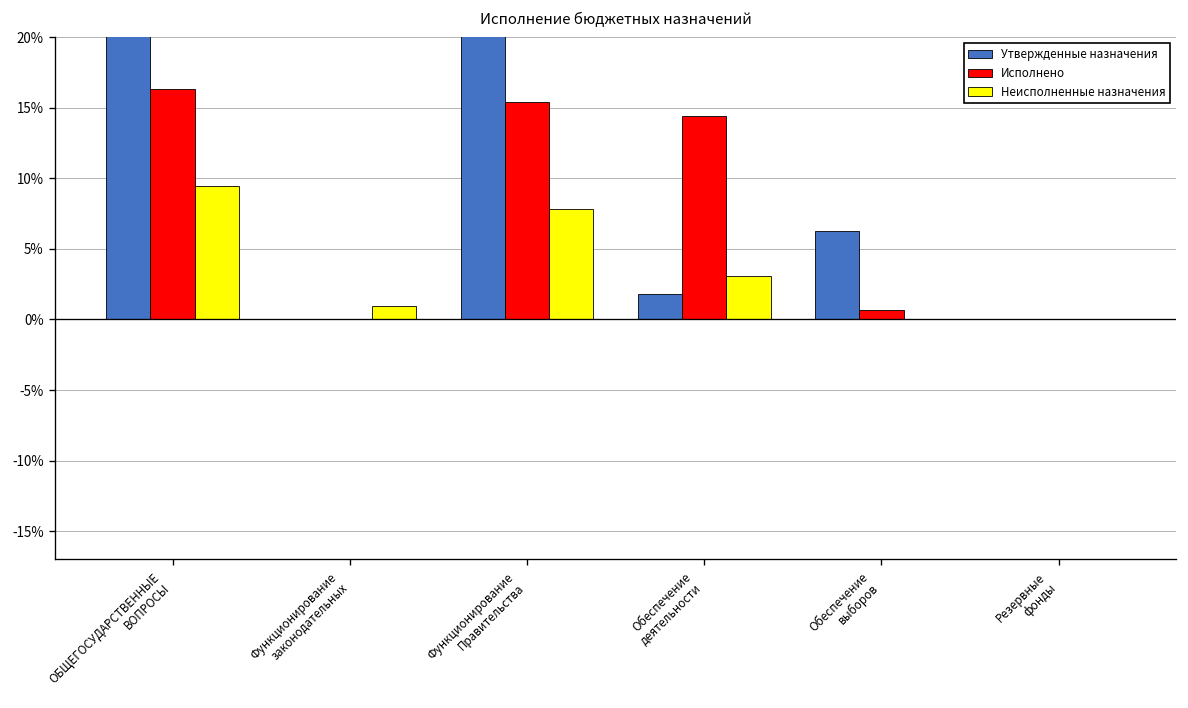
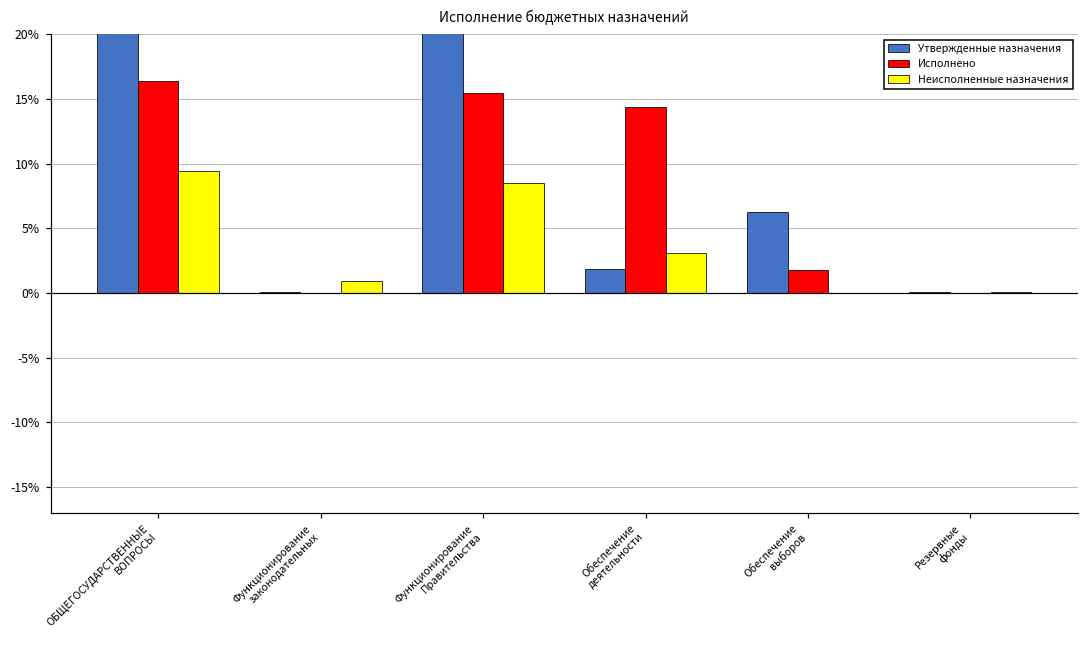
  {
    "Утвержденные назначения": {
      "Обеспечение деятельности": "1.8%",
      "Обеспечение выборов": "6.3%"
    },
    "Исполнено": {
      "ОБЩЕГОСУДАРСТВЕННЫЕ ВОПРОСЫ": "16.4%",
      "Функционирование законодательных": "0.0%",
      "Функционирование Правительства": "15.4%",
      "Обеспечение деятельности": "14.4%",
-     "Обеспечение выборов": "0.6%",
+     "Обеспечение выборов": "1.8%",
      "Резервные фонды": "0.0%"
    },
    "Неисполненные назначения": {
      "ОБЩЕГОСУДАРСТВЕННЫЕ ВОПРОСЫ": "9.4%",
      "Функционирование законодательных": "0.9%",
-     "Функционирование Правительства": "7.8%",
+     "Функционирование Правительства": "8.5%",
      "Обеспечение деятельности": "3.1%"
    }
  }
